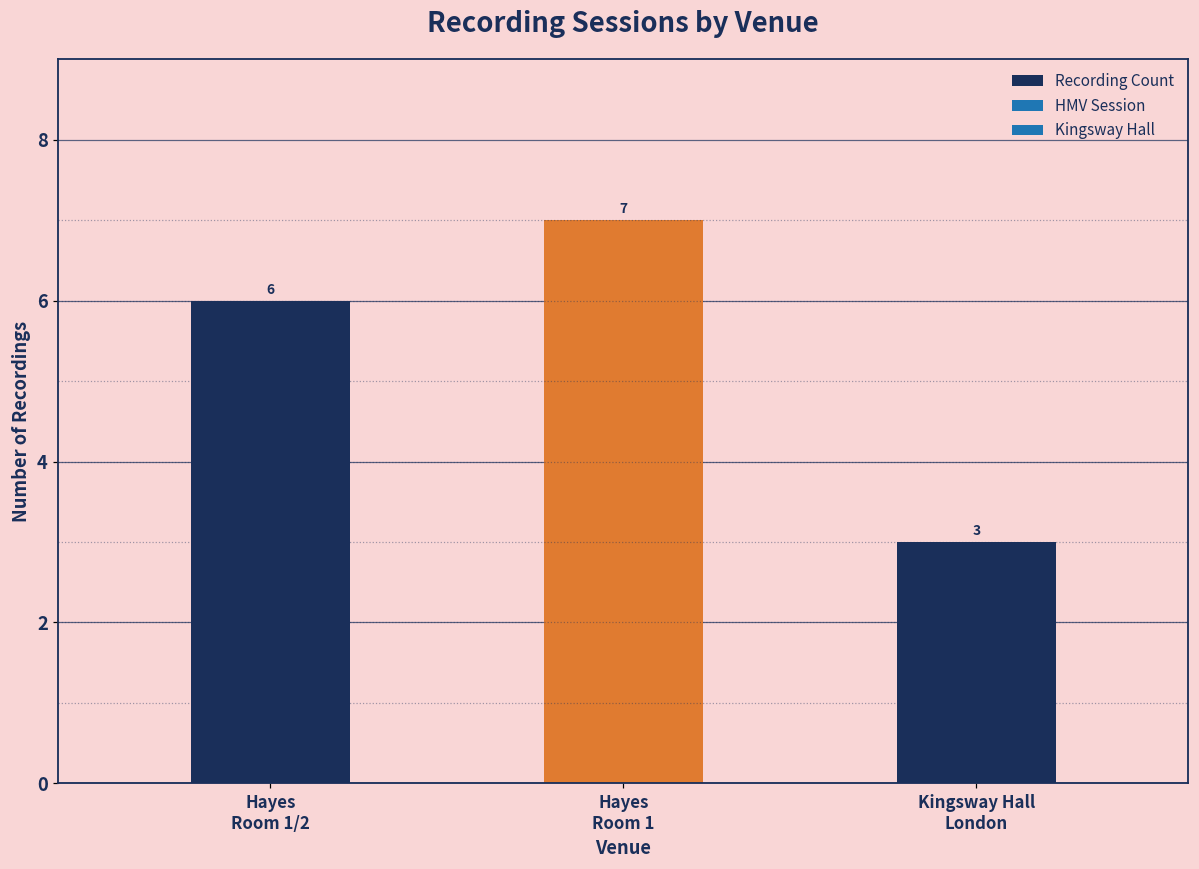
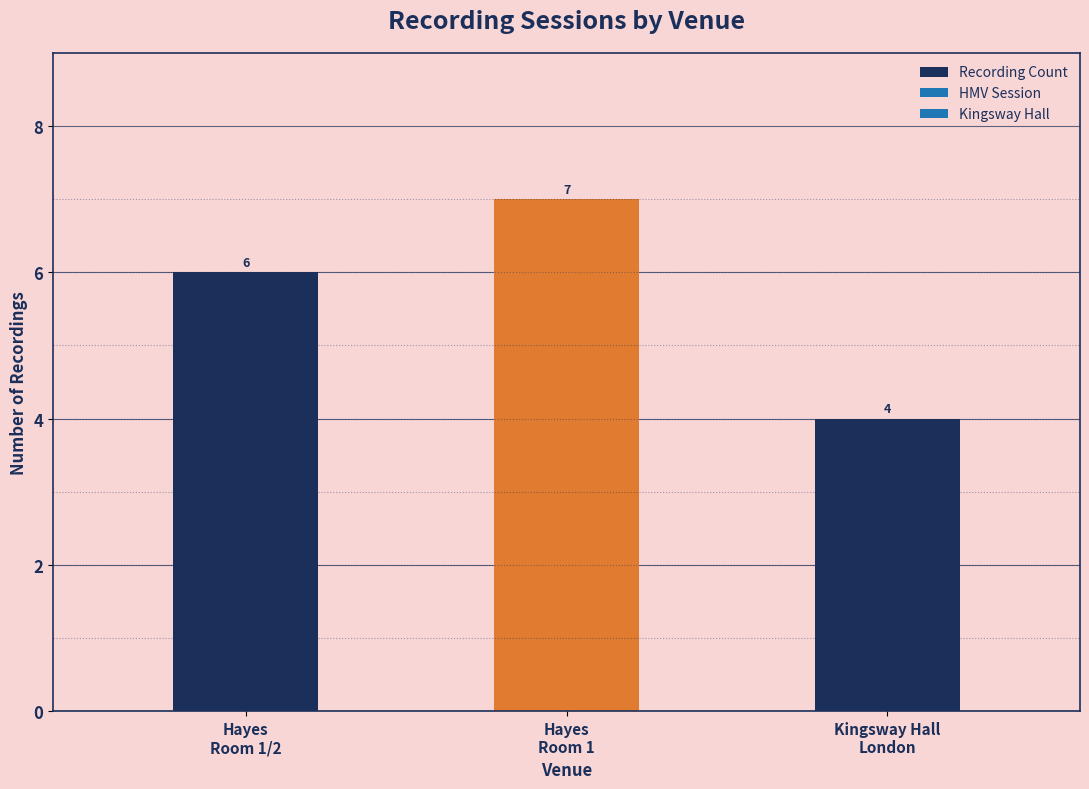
  {
    "Hayes Room 1/2": 6,
    "Hayes Room 1": 7,
-   "Kingsway Hall London": 3
+   "Kingsway Hall London": 4
  }
